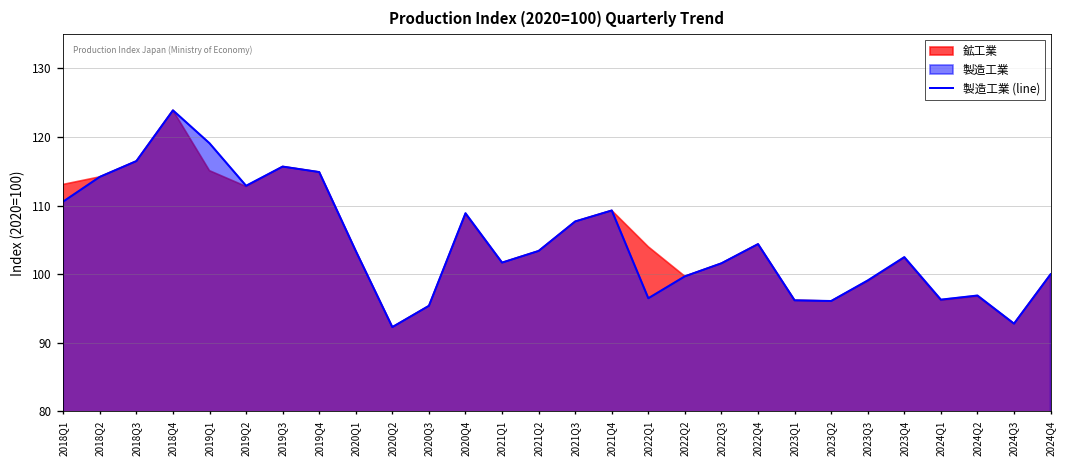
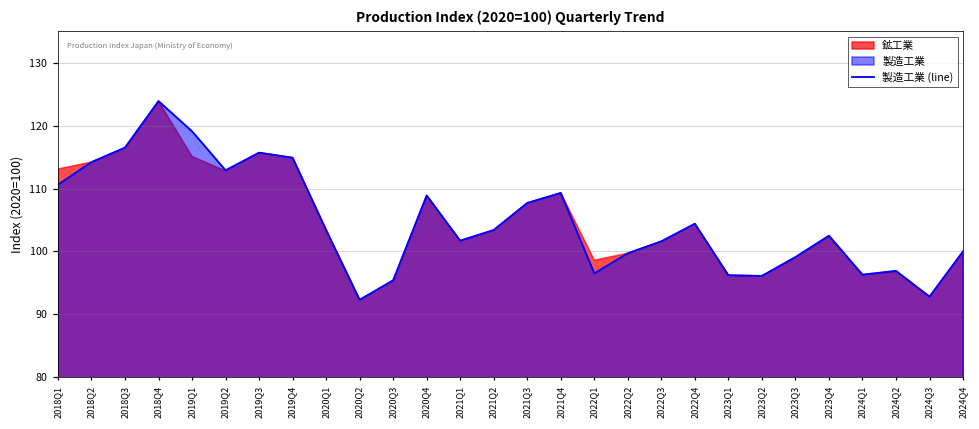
  {
    "鉱工業": {
      "2018Q1": 113,
      "2019Q1": 115,
-     "2022Q1": 104
+     "2022Q1": 99
    },
    "製造工業": {
      "2018Q1": 111,
      "2019Q1": 119,
      "2022Q1": 97
    }
  }
